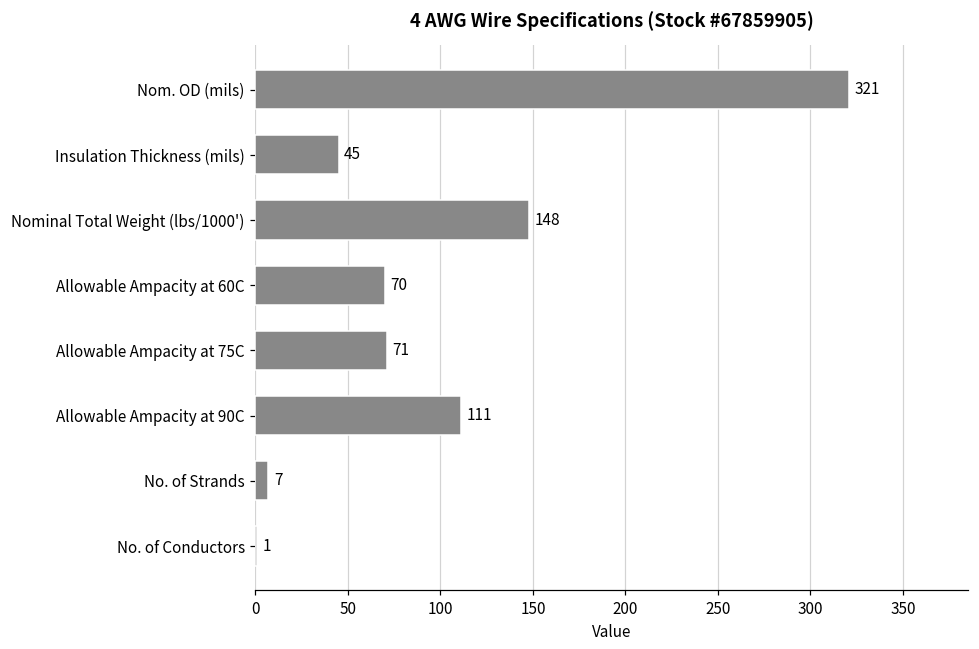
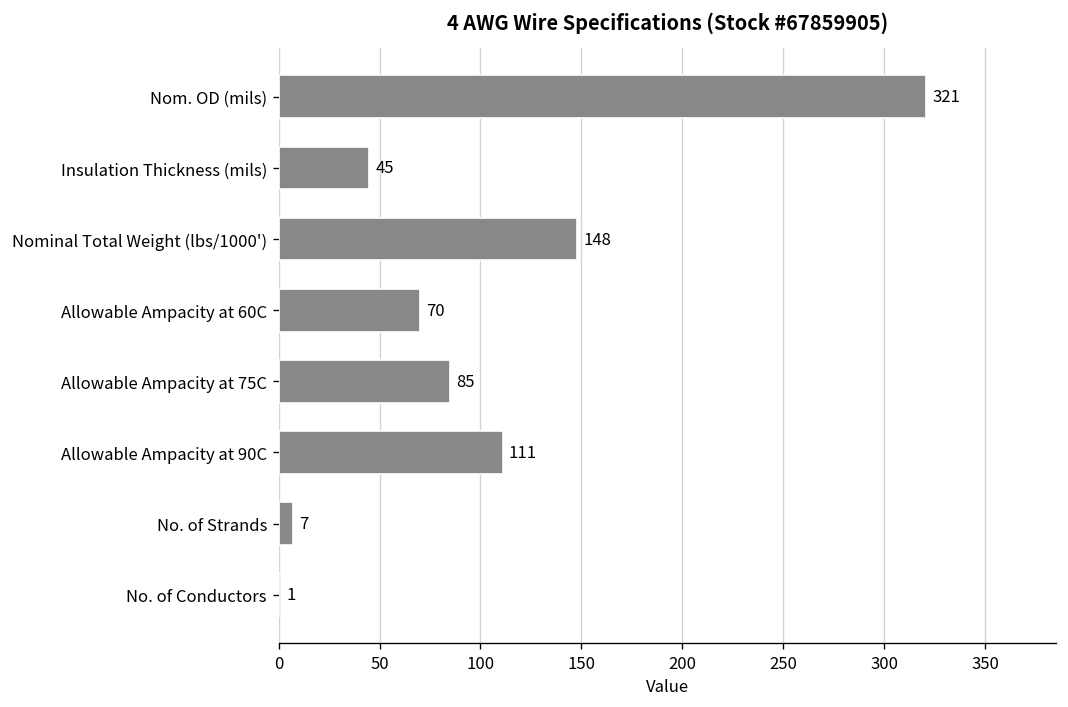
  {
    "Nom. OD (mils)": 321,
    "Insulation Thickness (mils)": 45,
    "Nominal Total Weight (lbs/1000')": 148,
    "Allowable Ampacity at 60C": 70,
-   "Allowable Ampacity at 75C": 71,
+   "Allowable Ampacity at 75C": 85,
    "Allowable Ampacity at 90C": 111,
    "No. of Strands": 7,
    "No. of Conductors": 1
  }
